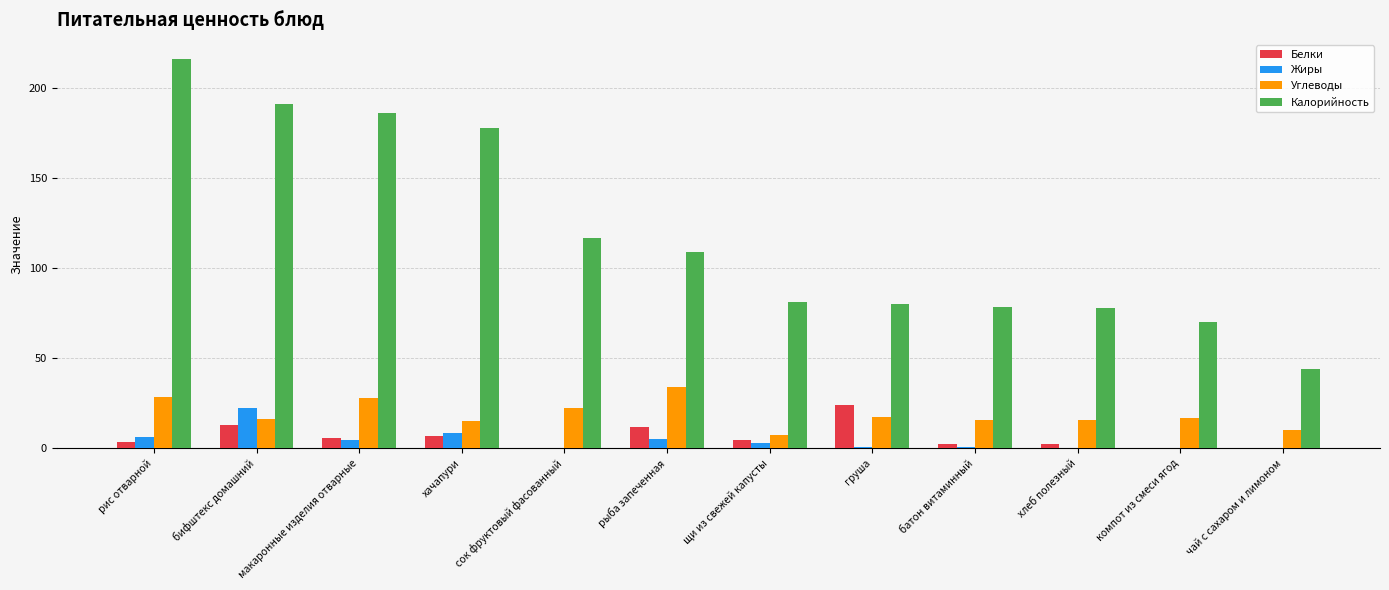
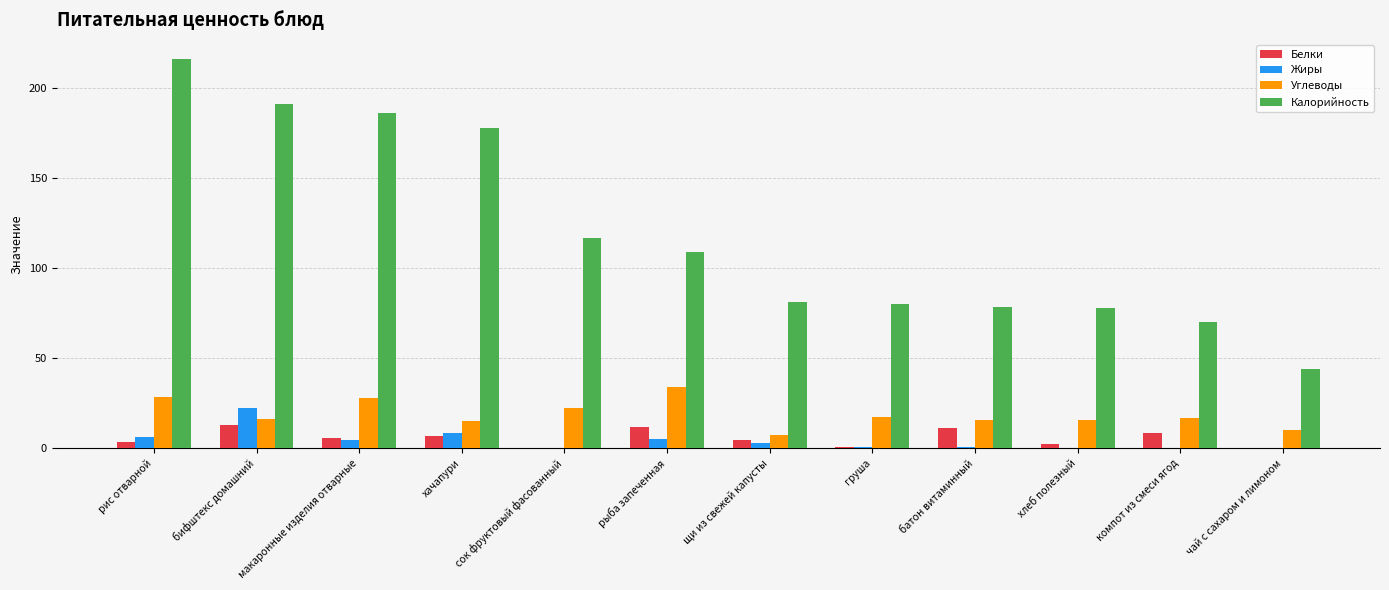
  {
    "Белки": {
      "рис отварной": 4,
      "бифштекс домашний": 13,
      "макаронные изделия отварные": 6,
      "хачапури": 7,
      "сок фруктовый фасованный": 0,
      "рыба запеченная": 12,
      "щи из свежей капусты": 5,
-     "груша": 24,
-     "батон витаминный": 2,
+     "груша": 1,
+     "батон витаминный": 11,
      "хлеб полезный": 3,
-     "компот из смеси ягод": 0
+     "компот из смеси ягод": 9
    },
    "Жиры": {
      "рис отварной": 6,
      "бифштекс домашний": 23,
      "макаронные изделия отварные": 5,
      "хачапури": 8,
      "сок фруктовый фасованный": 0,
      "рыба запеченная": 5,
      "щи из свежей капусты": 3
    },
    "Углеводы": {
      "рис отварной": 29,
      "бифштекс домашний": 16,
      "макаронные изделия отварные": 28,
      "хачапури": 15,
      "сок фруктовый фасованный": 22,
      "рыба запеченная": 34,
      "щи из свежей капусты": 8,
      "груша": 18,
      "батон витаминный": 16,
      "хлеб полезный": 16,
      "компот из смеси ягод": 17,
      "чай с сахаром и лимоном": 10
    },
    "Калорийность": {
      "рис отварной": 216,
      "бифштекс домашний": 191,
      "макаронные изделия отварные": 186,
      "хачапури": 178,
      "сок фруктовый фасованный": 117,
      "рыба запеченная": 109,
      "щи из свежей капусты": 81,
      "груша": 80,
      "батон витаминный": 78,
      "хлеб полезный": 78,
      "компот из смеси ягод": 70,
      "чай с сахаром и лимоном": 44
    }
  }
